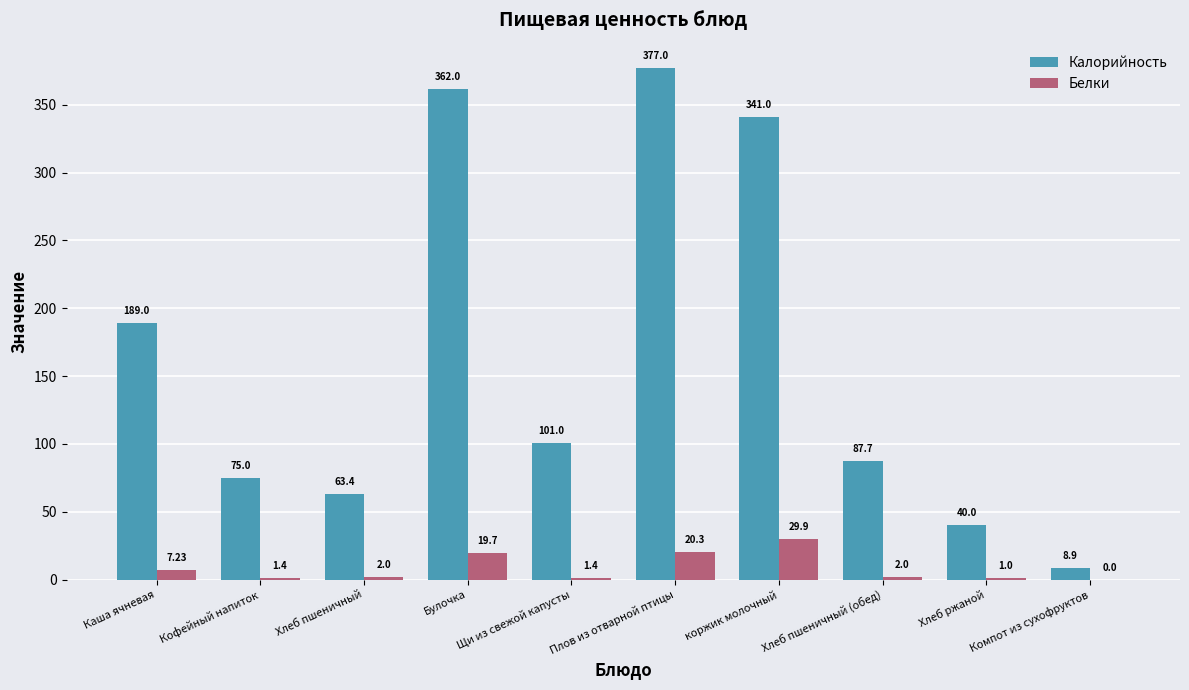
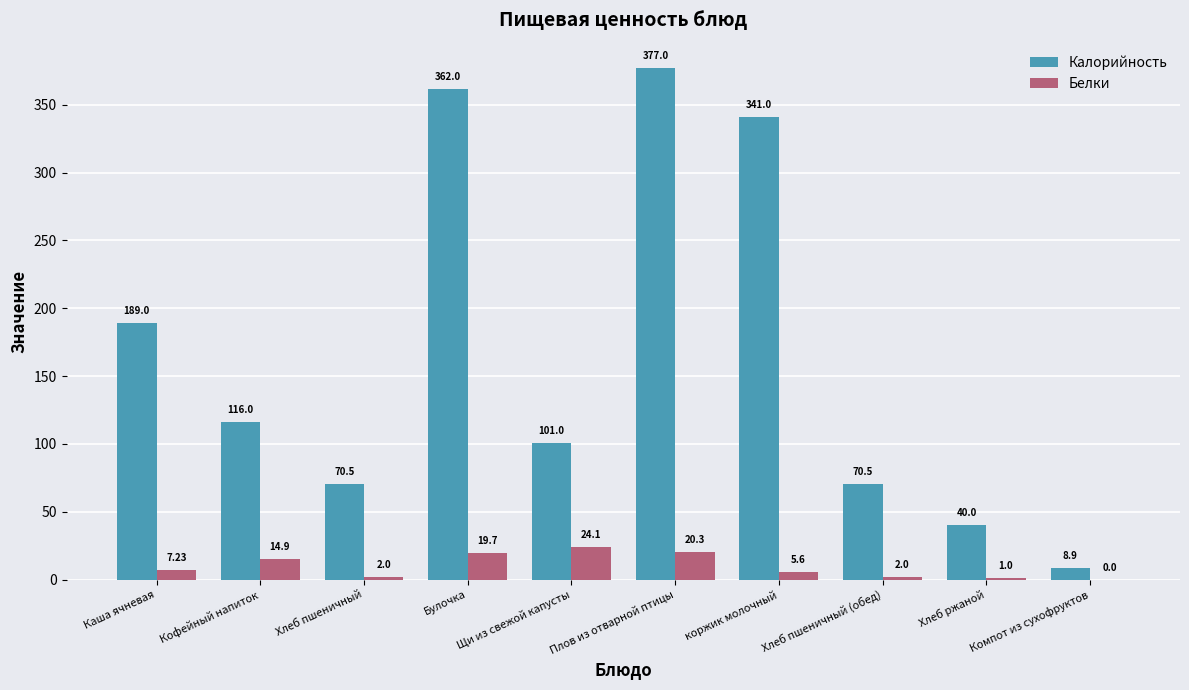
  {
    "Калорийность": {
      "Каша ячневая": 189.0,
-     "Кофейный напиток": 75.0,
-     "Хлеб пшеничный": 63.4,
+     "Кофейный напиток": 116.0,
+     "Хлеб пшеничный": 70.5,
      "Булочка": 362.0,
      "Щи из свежой капусты": 101.0,
      "Плов из отварной птицы": 377.0,
      "коржик молочный": 341.0,
-     "Хлеб пшеничный (обед)": 87.7,
+     "Хлеб пшеничный (обед)": 70.5,
      "Хлеб ржаной": 40.0,
      "Компот из сухофруктов": 8.9
    },
    "Белки": {
      "Каша ячневая": 7.23,
-     "Кофейный напиток": 1.4,
+     "Кофейный напиток": 14.9,
      "Хлеб пшеничный": 2.0,
      "Булочка": 19.7,
-     "Щи из свежой капусты": 1.4,
+     "Щи из свежой капусты": 24.1,
      "Плов из отварной птицы": 20.3,
-     "коржик молочный": 29.9,
+     "коржик молочный": 5.6,
      "Хлеб пшеничный (обед)": 2.0,
      "Хлеб ржаной": 1.0,
      "Компот из сухофруктов": 0.0
    }
  }
